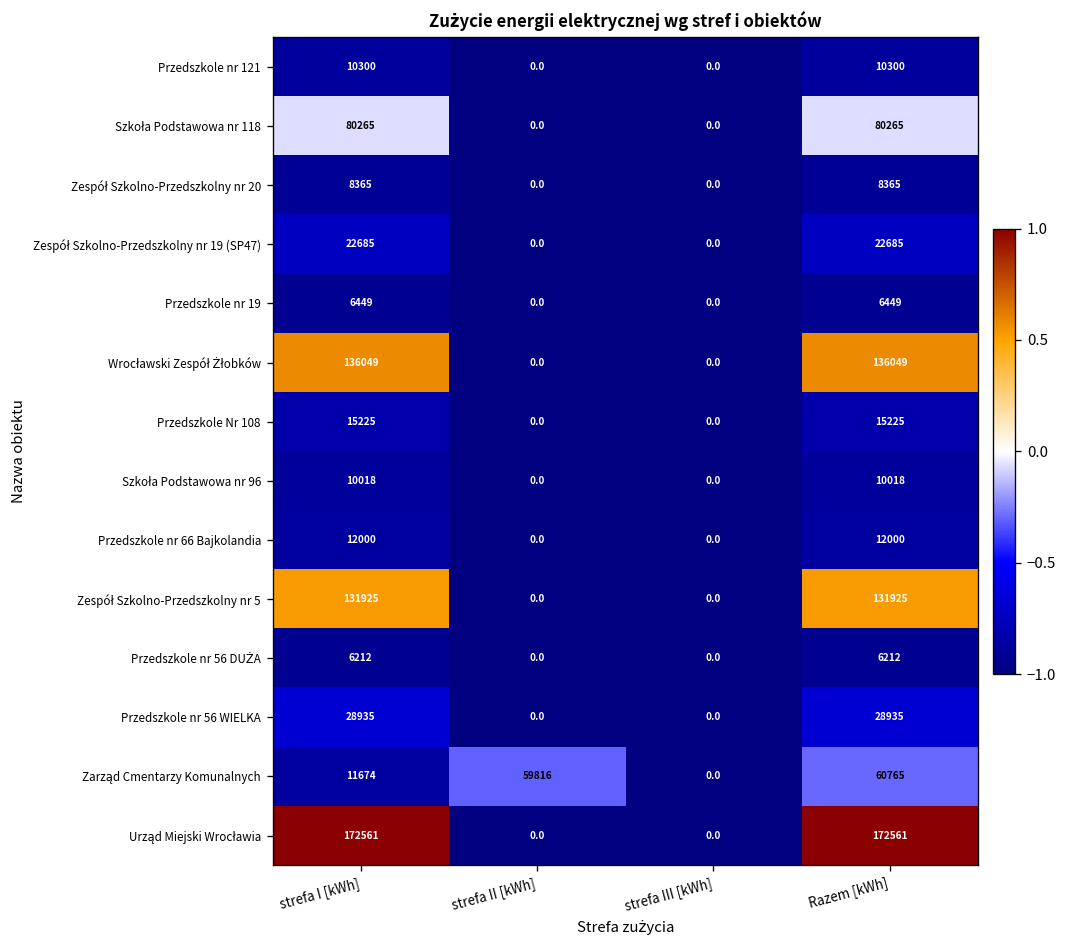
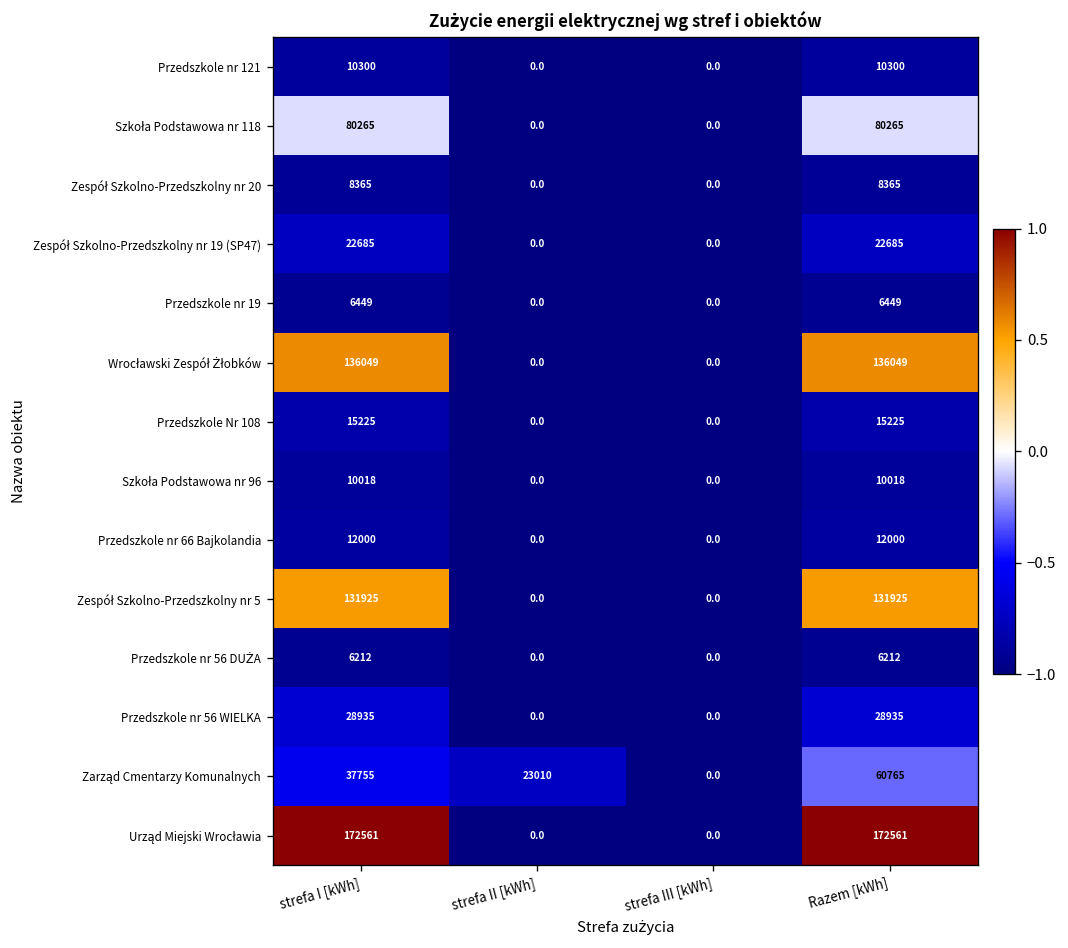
  {
    "Przedszkole nr 121": {
      "strefa I [kWh]": 10300,
      "strefa II [kWh]": 0.0,
      "strefa III [kWh]": 0.0,
      "Razem [kWh]": 10300
    },
    "Szkoła Podstawowa nr 118": {
      "strefa I [kWh]": 80265,
      "strefa II [kWh]": 0.0,
      "strefa III [kWh]": 0.0,
      "Razem [kWh]": 80265
    },
    "Zespół Szkolno-Przedszkolny nr 20": {
      "strefa I [kWh]": 8365,
      "strefa II [kWh]": 0.0,
      "strefa III [kWh]": 0.0,
      "Razem [kWh]": 8365
    },
    "Zespół Szkolno-Przedszkolny nr 19 (SP47)": {
      "strefa I [kWh]": 22685,
      "strefa II [kWh]": 0.0,
      "strefa III [kWh]": 0.0,
      "Razem [kWh]": 22685
    },
    "Przedszkole nr 19": {
      "strefa I [kWh]": 6449,
      "strefa II [kWh]": 0.0,
      "strefa III [kWh]": 0.0,
      "Razem [kWh]": 6449
    },
    "Wrocławski Zespół Żłobków": {
      "strefa I [kWh]": 136049,
      "strefa II [kWh]": 0.0,
      "strefa III [kWh]": 0.0,
      "Razem [kWh]": 136049
    },
    "Przedszkole Nr 108": {
      "strefa I [kWh]": 15225,
      "strefa II [kWh]": 0.0,
      "strefa III [kWh]": 0.0,
      "Razem [kWh]": 15225
    },
    "Szkoła Podstawowa nr 96": {
      "strefa I [kWh]": 10018,
      "strefa II [kWh]": 0.0,
      "strefa III [kWh]": 0.0,
      "Razem [kWh]": 10018
    },
    "Przedszkole nr 66 Bajkolandia": {
      "strefa I [kWh]": 12000,
      "strefa II [kWh]": 0.0,
      "strefa III [kWh]": 0.0,
      "Razem [kWh]": 12000
    },
    "Zespół Szkolno-Przedszkolny nr 5": {
      "strefa I [kWh]": 131925,
      "strefa II [kWh]": 0.0,
      "strefa III [kWh]": 0.0,
      "Razem [kWh]": 131925
    },
    "Przedszkole nr 56 DUŻA": {
      "strefa I [kWh]": 6212,
      "strefa II [kWh]": 0.0,
      "strefa III [kWh]": 0.0,
      "Razem [kWh]": 6212
    },
    "Przedszkole nr 56 WIELKA": {
      "strefa I [kWh]": 28935,
      "strefa II [kWh]": 0.0,
      "strefa III [kWh]": 0.0,
      "Razem [kWh]": 28935
    },
    "Zarząd Cmentarzy Komunalnych": {
-     "strefa I [kWh]": 11674,
-     "strefa II [kWh]": 59816,
+     "strefa I [kWh]": 37755,
+     "strefa II [kWh]": 23010,
      "strefa III [kWh]": 0.0,
      "Razem [kWh]": 60765
    },
    "Urząd Miejski Wrocławia": {
      "strefa I [kWh]": 172561,
      "strefa II [kWh]": 0.0,
      "strefa III [kWh]": 0.0,
      "Razem [kWh]": 172561
    }
  }
